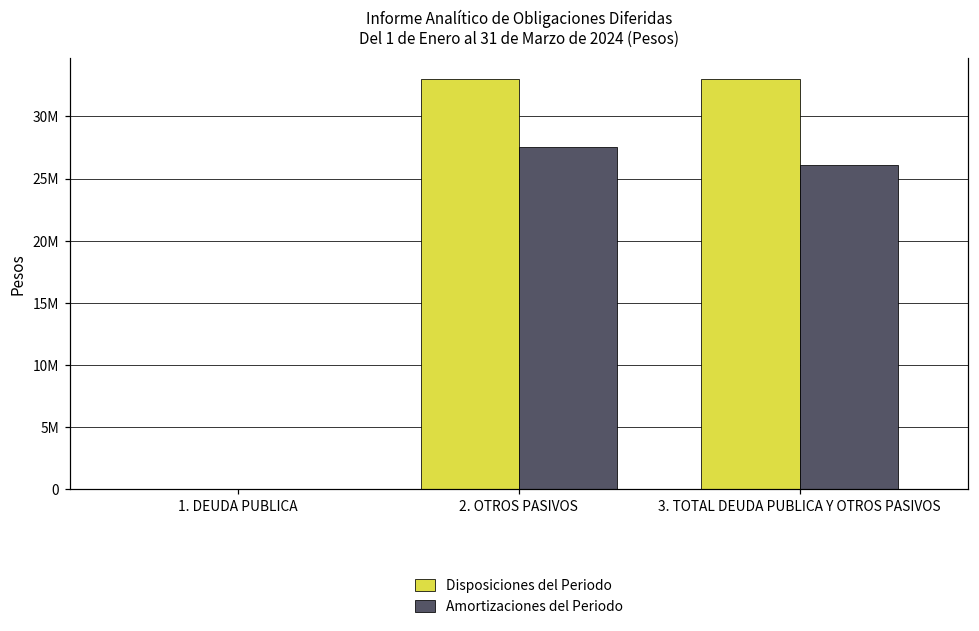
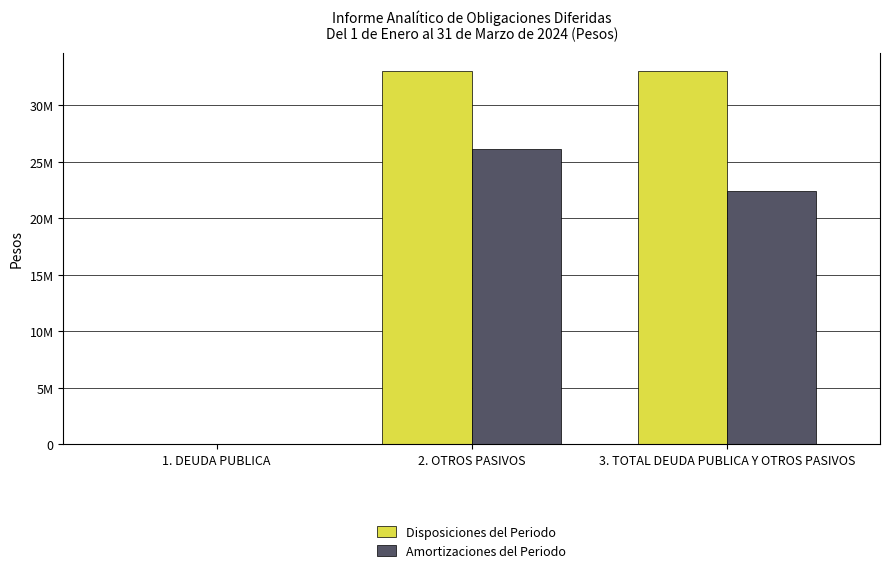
  {
    "Disposiciones del Periodo": {
      "1. DEUDA PUBLICA": 0,
      "2. OTROS PASIVOS": 33000000,
      "3. TOTAL DEUDA PUBLICA Y OTROS PASIVOS": 33000000
    },
    "Amortizaciones del Periodo": {
      "1. DEUDA PUBLICA": 0,
-     "2. OTROS PASIVOS": 27600000,
-     "3. TOTAL DEUDA PUBLICA Y OTROS PASIVOS": 26100000
+     "2. OTROS PASIVOS": 26100000,
+     "3. TOTAL DEUDA PUBLICA Y OTROS PASIVOS": 22400000
    }
  }
